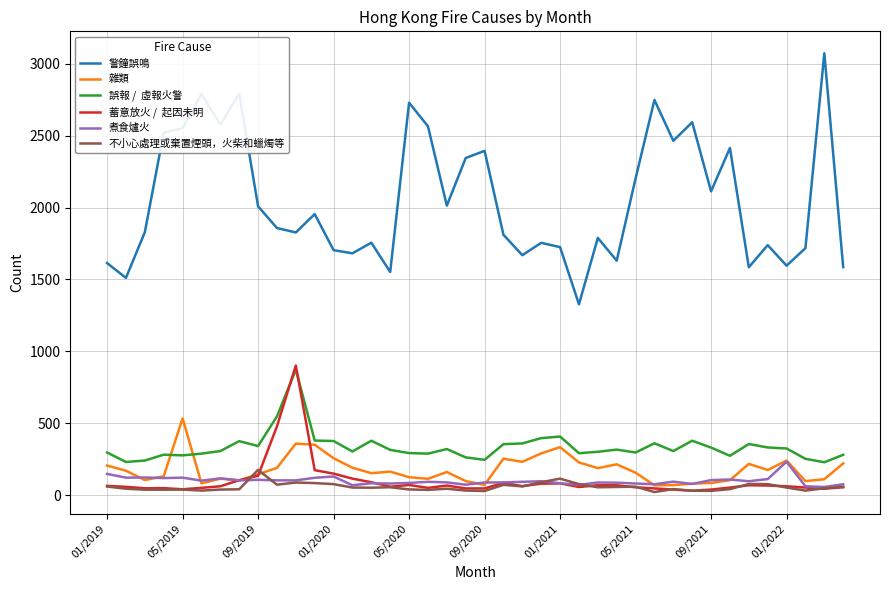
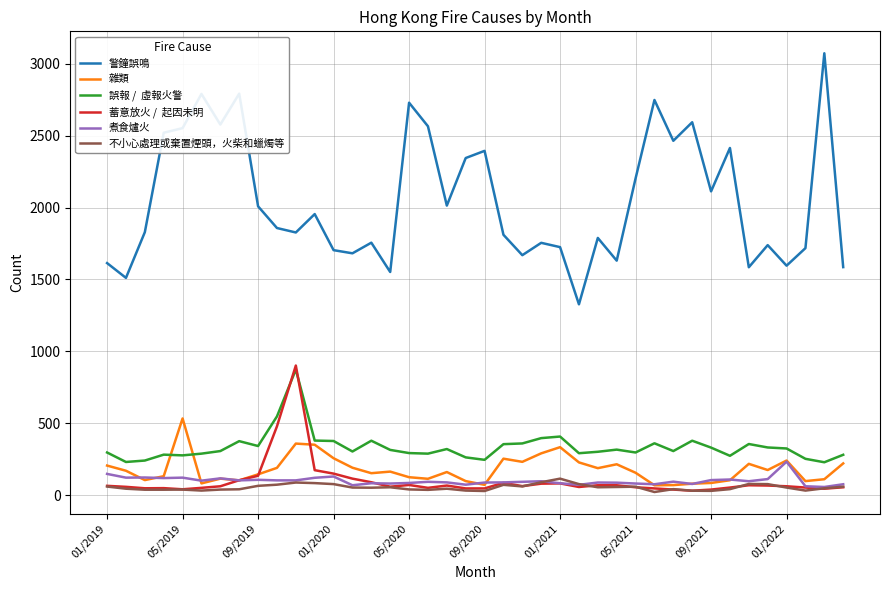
  {
    "警鐘誤鳴": {
      "01/2019": 1610,
      "09/2019": 2010,
      "01/2020": 1700,
      "05/2020": 2730,
      "09/2020": 2400,
      "01/2021": 1730,
      "05/2021": 2200,
      "09/2021": 2110,
      "01/2022": 1600
    },
    "雜類": {
      "01/2019": 210,
      "05/2019": 530,
      "01/2020": 260,
      "05/2020": 120,
      "01/2021": 330,
      "05/2021": 160,
      "09/2021": 80
    },
    "誤報 / 虛報火警": {
      "01/2019": 300,
      "05/2019": 280,
      "09/2019": 340,
      "01/2020": 380,
      "05/2020": 290,
      "09/2020": 250,
      "01/2021": 410,
      "05/2021": 300,
      "09/2021": 330,
      "01/2022": 320
    },
    "蓄意放火 / 起因未明": {
      "01/2020": 150,
      "09/2020": 50
    },
    "煮食爐火": {
      "01/2019": 150,
      "05/2019": 120,
      "09/2019": 110,
      "01/2020": 130,
      "05/2021": 80,
      "09/2021": 100
    },
    "不小心處理或棄置煙頭，火柴和蠟燭等": {
-     "09/2019": 180,
+     "09/2019": 60,
      "01/2020": 80,
      "05/2020": 40,
      "09/2020": 30,
      "01/2021": 110
    }
  }
